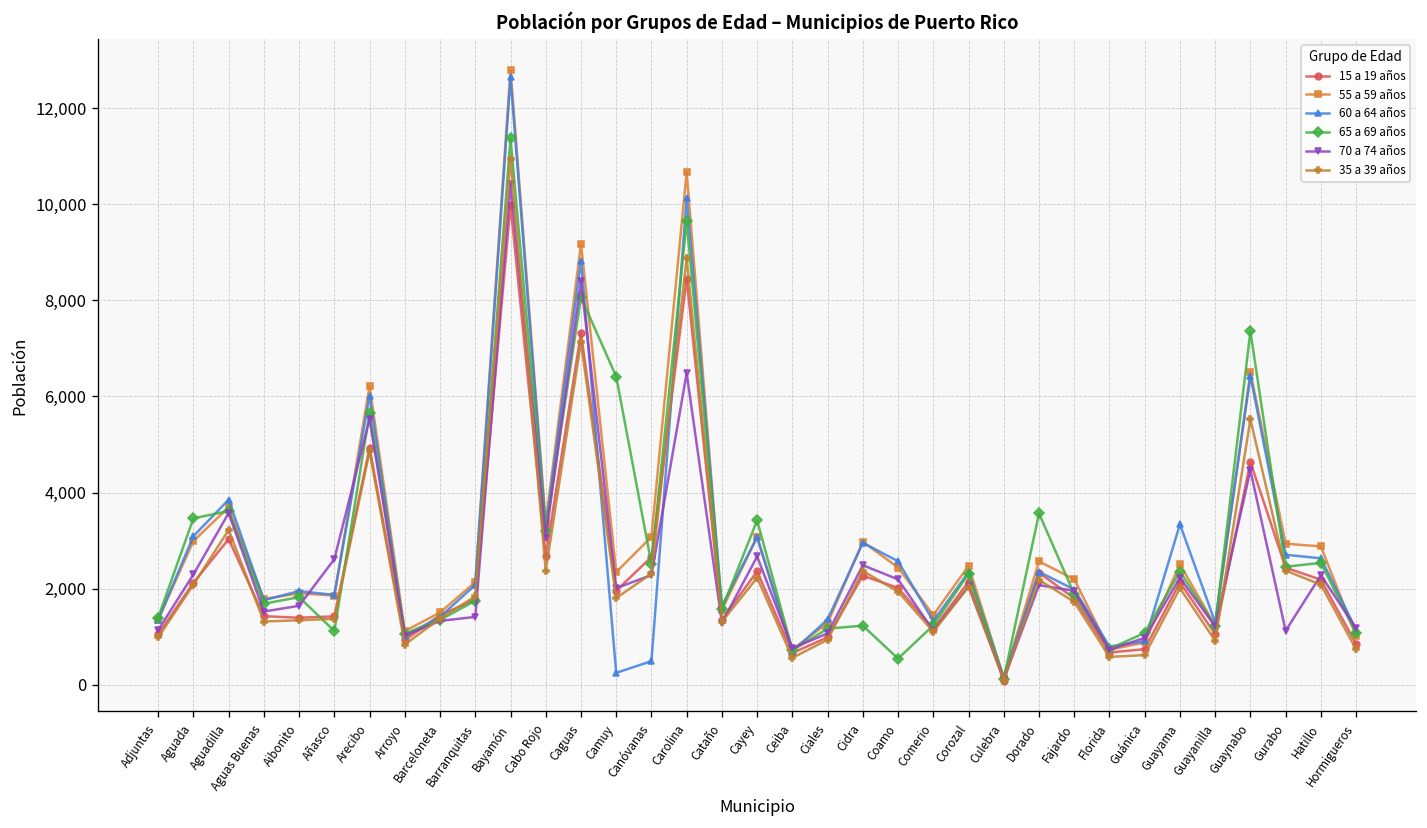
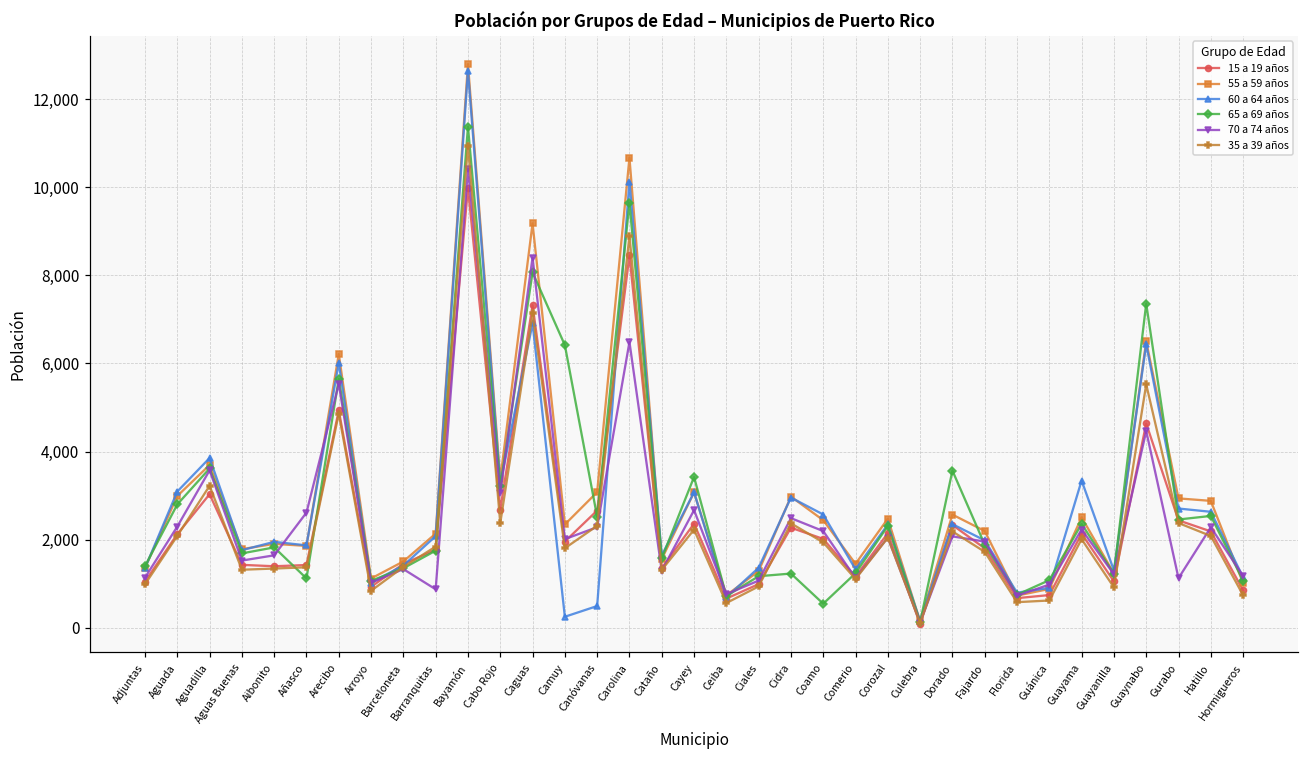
  {
    "60 a 64 años": {
      "Aguada": "3,100",
      "Aguadilla": "3,900",
      "Arecibo": "6,000",
      "Bayamón": "12,600",
-     "Caguas": "8,800",
+     "Caguas": "6,900",
      "Camuy": "300",
      "Canóvanas": "500",
      "Carolina": "10,100",
      "Cataño": "1,600",
      "Ciales": "1,400",
      "Coamo": "2,600",
      "Comerio": "1,300",
      "Guayama": "3,300",
      "Guayanilla": "1,300",
      "Guaynabo": "6,400",
      "Gurabo": "2,700",
      "Hatillo": "2,600"
    },
    "65 a 69 años": {
-     "Aguada": "3,500",
+     "Aguada": "2,800",
      "Aguas Buenas": "1,700",
      "Aibonito": "1,800",
      "Añasco": "1,100",
      "Arecibo": "5,700",
      "Bayamón": "11,400",
      "Caguas": "8,100",
      "Camuy": "6,400",
      "Canóvanas": "2,500",
      "Carolina": "9,600",
      "Cayey": "3,400",
      "Ciales": "1,200",
      "Cidra": "1,200",
      "Coamo": "500",
      "Comerio": "1,200",
      "Dorado": "3,600",
      "Fajardo": "1,900",
      "Guánica": "1,100",
      "Guayama": "2,400",
      "Guaynabo": "7,400",
      "Hatillo": "2,500"
    },
    "70 a 74 años": {
      "Adjuntas": "1,100",
      "Aguada": "2,300",
      "Aguas Buenas": "1,500",
      "Aibonito": "1,600",
      "Añasco": "2,600",
      "Arecibo": "5,500",
-     "Barranquitas": "1,400",
+     "Barranquitas": "900",
      "Bayamón": "10,400",
      "Cabo Rojo": "3,100",
      "Caguas": "8,400",
      "Carolina": "6,500",
      "Cayey": "2,700",
      "Ciales": "1,100",
      "Cidra": "2,500",
      "Coamo": "2,200",
      "Dorado": "2,100",
      "Guánica": "1,000",
      "Guayama": "2,200",
      "Guaynabo": "4,500",
      "Gurabo": "1,100",
      "Hatillo": "2,300"
    }
  }
